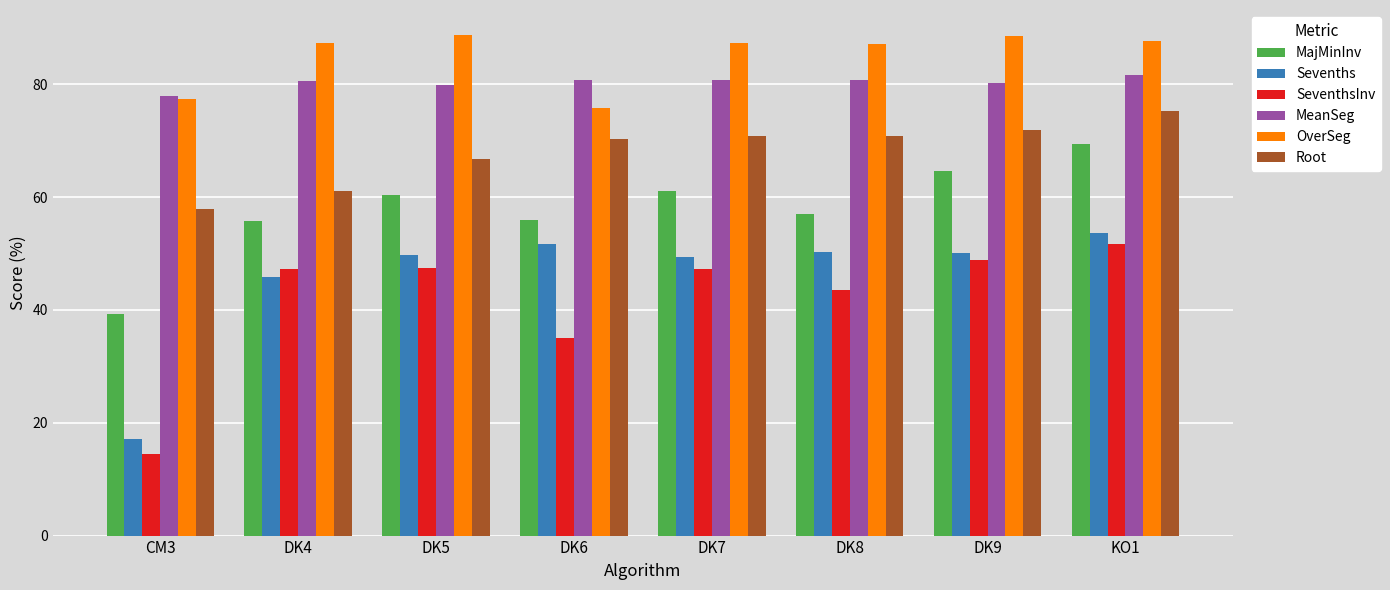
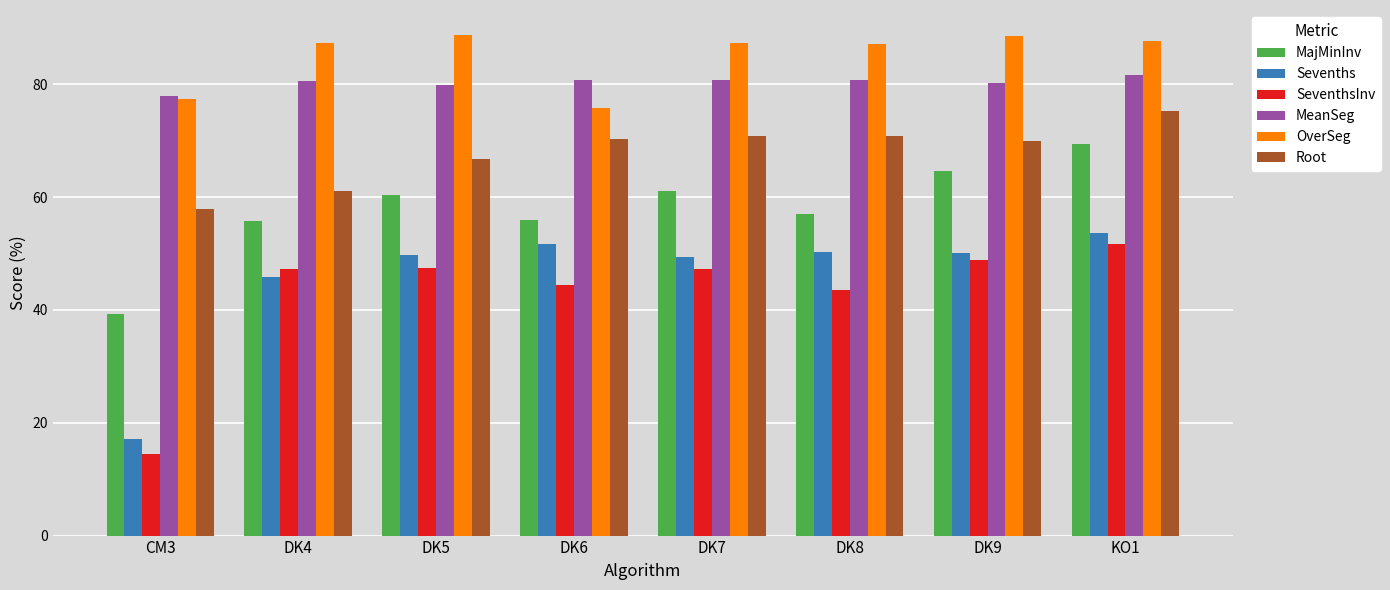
  {
    "MajMinInv": {
      "CM3": 39,
      "DK4": 56,
      "DK5": 60,
      "DK6": 56,
      "DK7": 61,
      "DK8": 57,
      "DK9": 65,
      "KO1": 69
    },
    "Sevenths": {
      "CM3": 17,
      "DK4": 46,
      "DK5": 50,
      "DK6": 52,
      "DK7": 49,
      "DK8": 50,
      "DK9": 50,
      "KO1": 54
    },
    "SeventhsInv": {
      "CM3": 14,
      "DK4": 47,
      "DK5": 47,
-     "DK6": 35,
+     "DK6": 45,
      "DK7": 47,
      "DK8": 44,
      "DK9": 49,
      "KO1": 52
    },
    "MeanSeg": {
      "CM3": 78,
      "DK4": 81,
      "DK5": 80,
      "DK6": 81,
      "DK7": 81,
      "DK8": 81,
      "DK9": 80,
      "KO1": 82
    },
    "OverSeg": {
      "CM3": 77,
      "DK4": 87,
      "DK5": 89,
      "DK6": 76,
      "DK7": 87,
      "DK8": 87,
      "DK9": 89,
      "KO1": 88
    },
    "Root": {
      "CM3": 58,
      "DK4": 61,
      "DK5": 67,
      "DK6": 70,
      "DK7": 71,
      "DK8": 71,
-     "DK9": 72,
+     "DK9": 70,
      "KO1": 75
    }
  }
